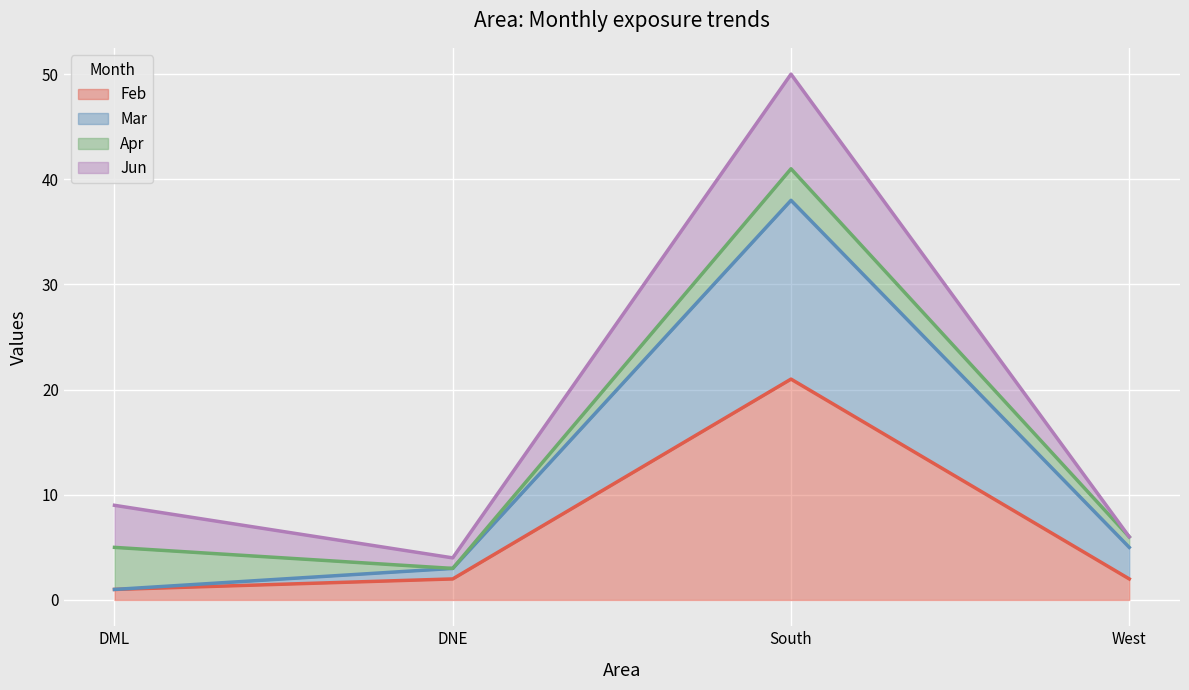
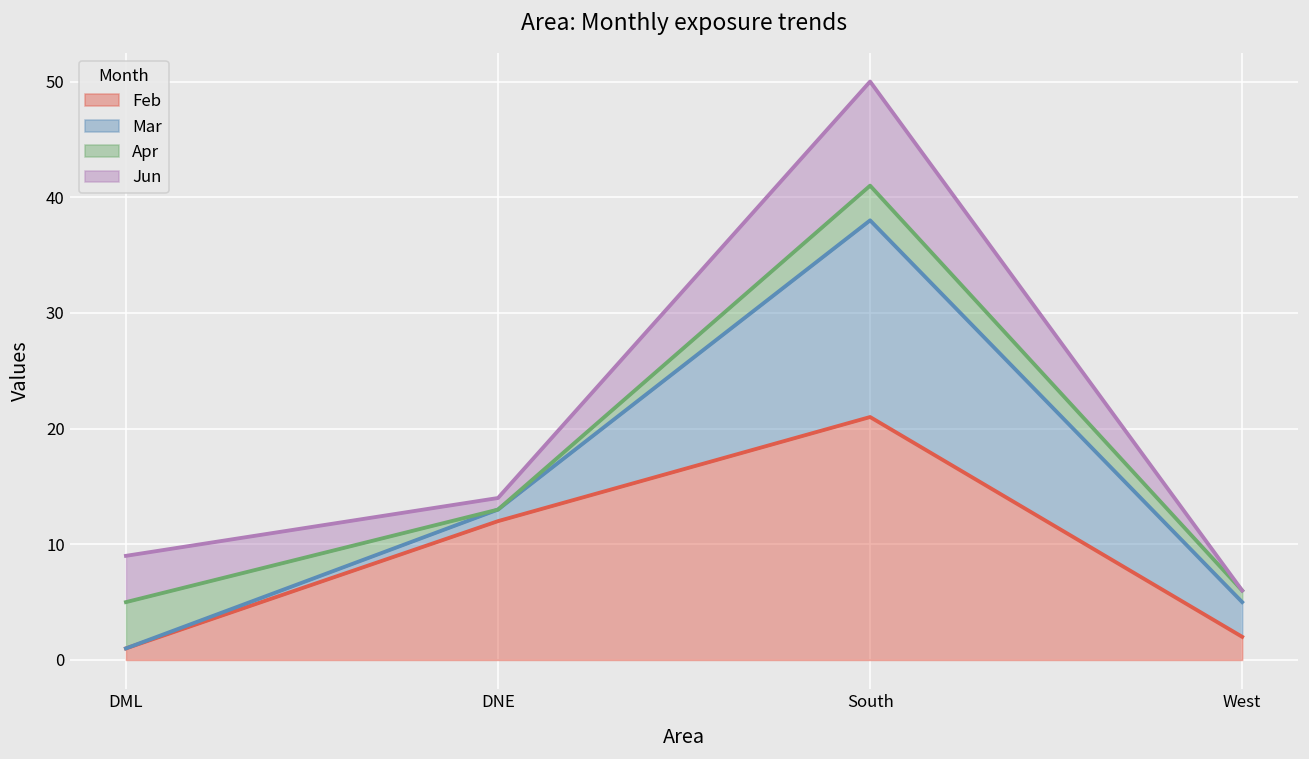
  {
    "Feb": {
-     "DNE": 2,
+     "DNE": 12,
      "South": 21,
      "West": 2
    }
  }
